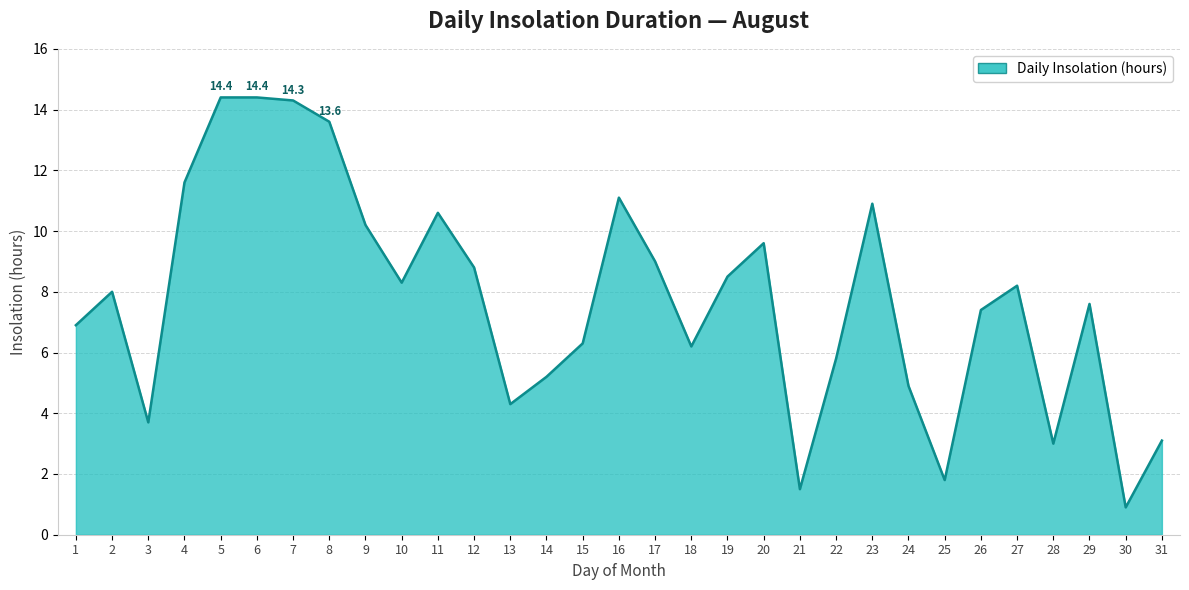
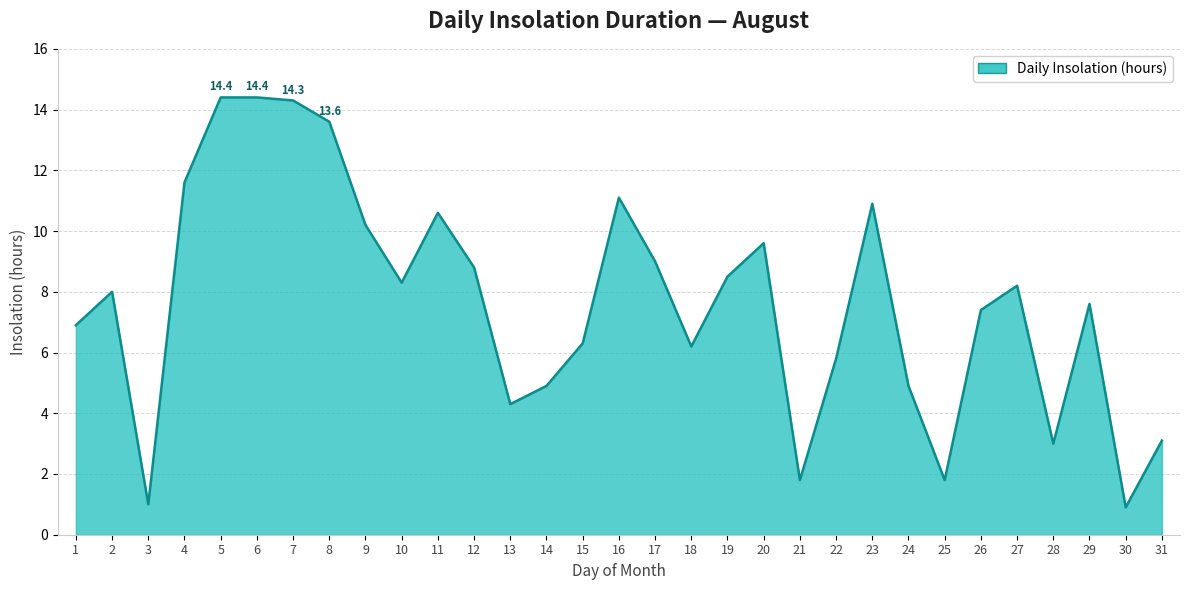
  {
    "1": 6.9,
    "2": 8.0,
-   "3": 3.7,
+   "3": 1.0,
    "4": 11.6,
    "9": 10.2,
    "10": 8.3,
    "11": 10.6,
    "12": 8.8,
    "13": 4.3,
-   "14": 5.2,
+   "14": 4.9,
    "15": 6.3,
    "16": 11.1,
    "17": 9.0,
    "18": 6.2,
    "19": 8.5,
    "20": 9.6,
-   "21": 1.5,
+   "21": 1.8,
    "22": 5.8,
    "23": 10.9,
    "24": 4.9,
    "25": 1.8,
    "26": 7.4,
    "27": 8.2,
    "28": 3.0,
    "29": 7.6,
    "30": 0.9,
    "31": 3.1
  }
